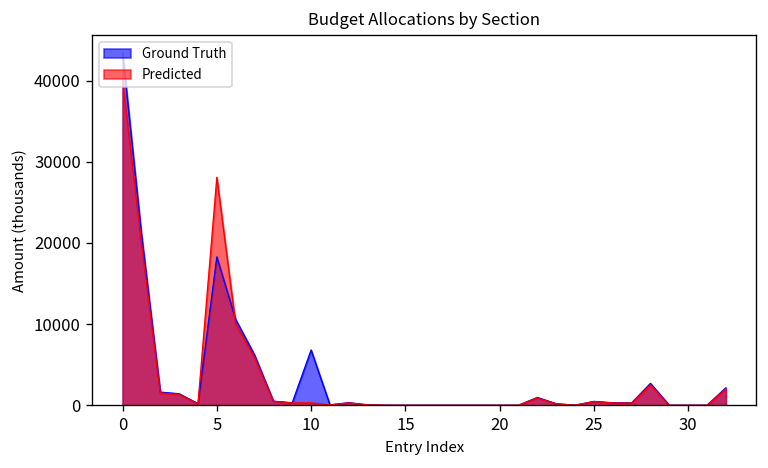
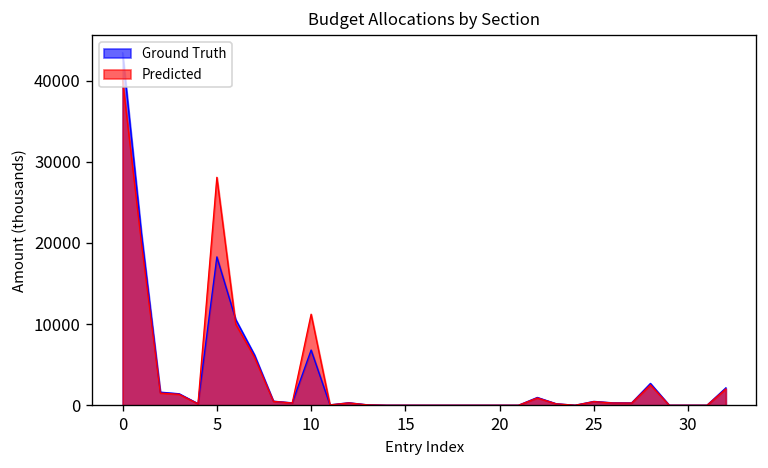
  {
    "Ground Truth": {
      "5": 18000,
      "10": 7000
    },
    "Predicted": {
      "5": 28000,
-     "10": 0
+     "10": 11000
    }
  }
